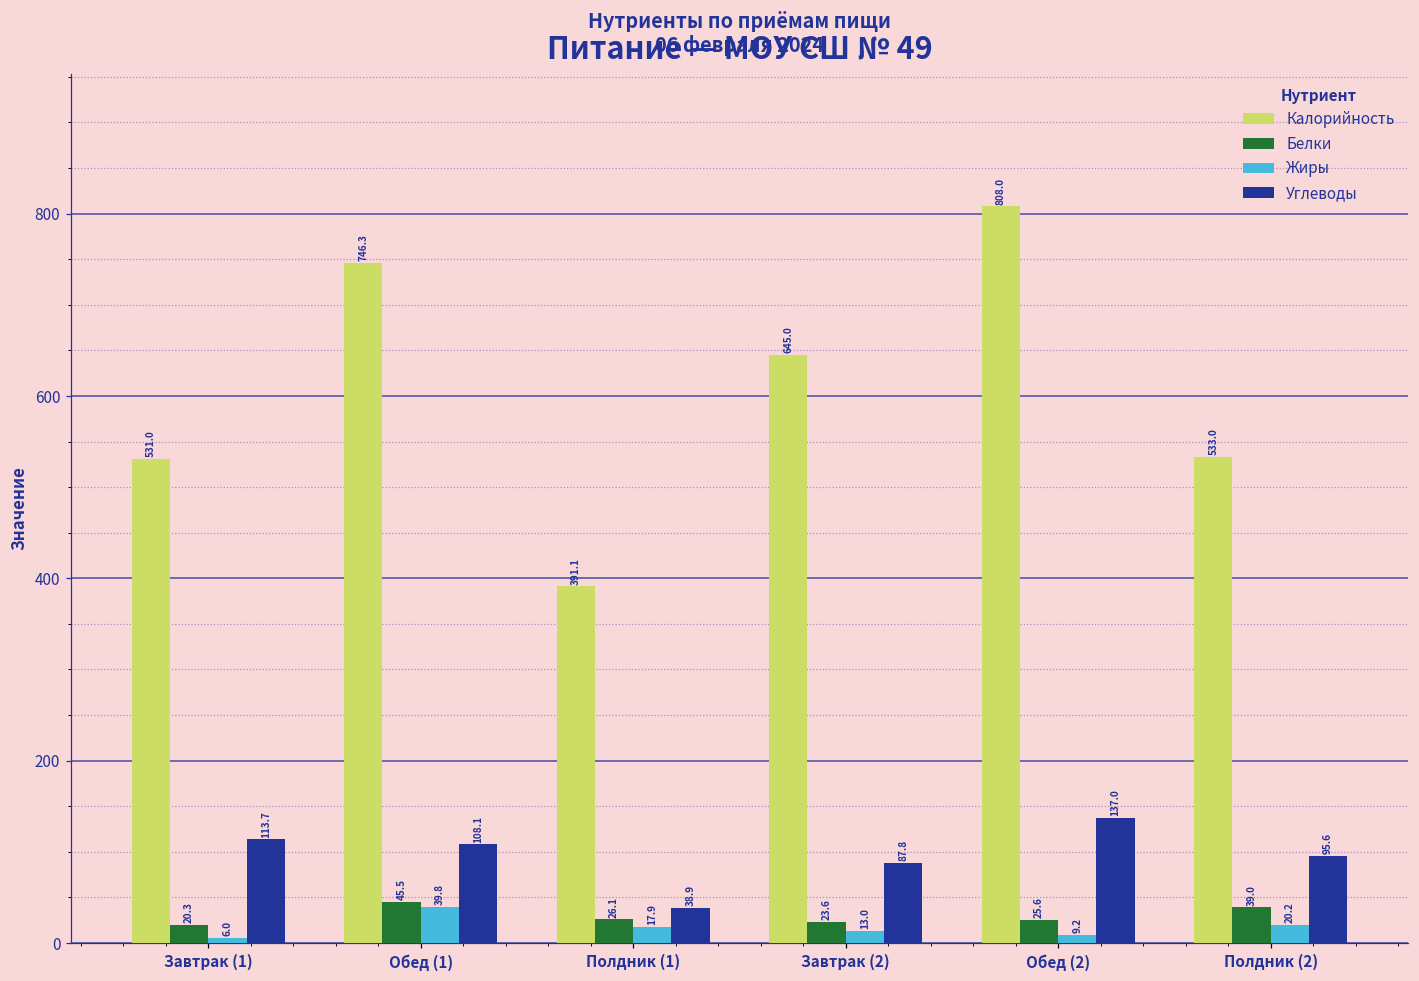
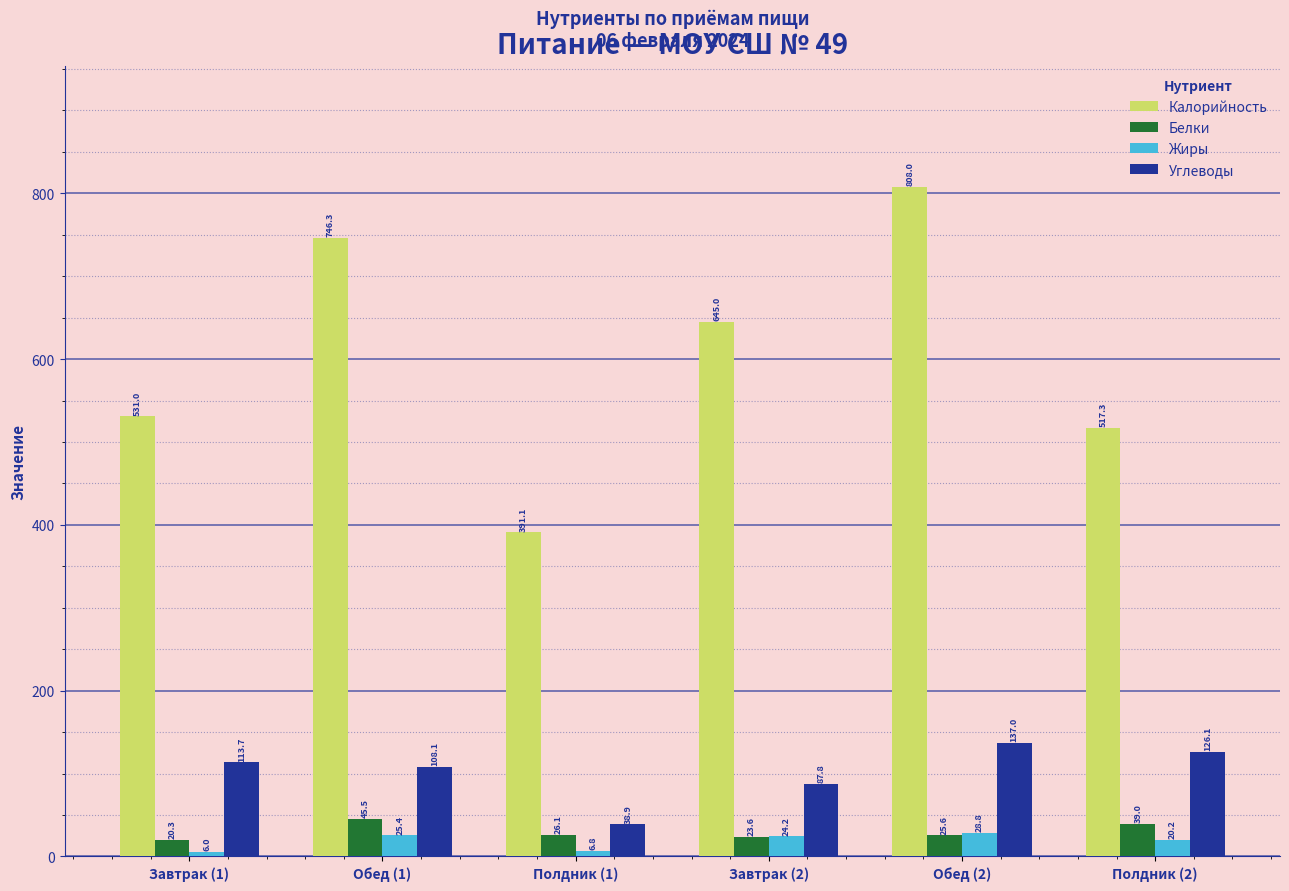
  {
    "Калорийность": {
      "Завтрак (1)": 531.0,
      "Обед (1)": 746.3,
      "Полдник (1)": 391.1,
      "Завтрак (2)": 645.0,
      "Обед (2)": 808.0,
-     "Полдник (2)": 533.0
+     "Полдник (2)": 517.3
    },
    "Белки": {
      "Завтрак (1)": 20.3,
      "Обед (1)": 45.5,
      "Полдник (1)": 26.1,
      "Завтрак (2)": 23.6,
      "Обед (2)": 25.6,
      "Полдник (2)": 39.0
    },
    "Жиры": {
      "Завтрак (1)": 6.0,
-     "Обед (1)": 39.8,
-     "Полдник (1)": 17.9,
-     "Завтрак (2)": 13.0,
-     "Обед (2)": 9.2,
+     "Обед (1)": 25.4,
+     "Полдник (1)": 6.8,
+     "Завтрак (2)": 24.2,
+     "Обед (2)": 28.8,
      "Полдник (2)": 20.2
    },
    "Углеводы": {
      "Завтрак (1)": 113.7,
      "Обед (1)": 108.1,
      "Полдник (1)": 38.9,
      "Завтрак (2)": 87.8,
      "Обед (2)": 137.0,
-     "Полдник (2)": 95.6
+     "Полдник (2)": 126.1
    }
  }
